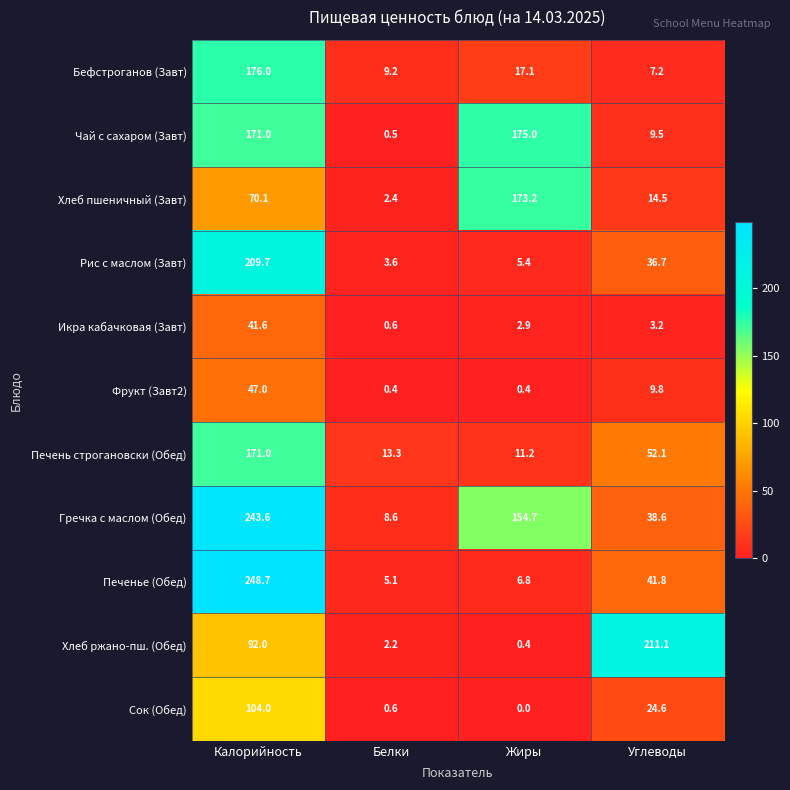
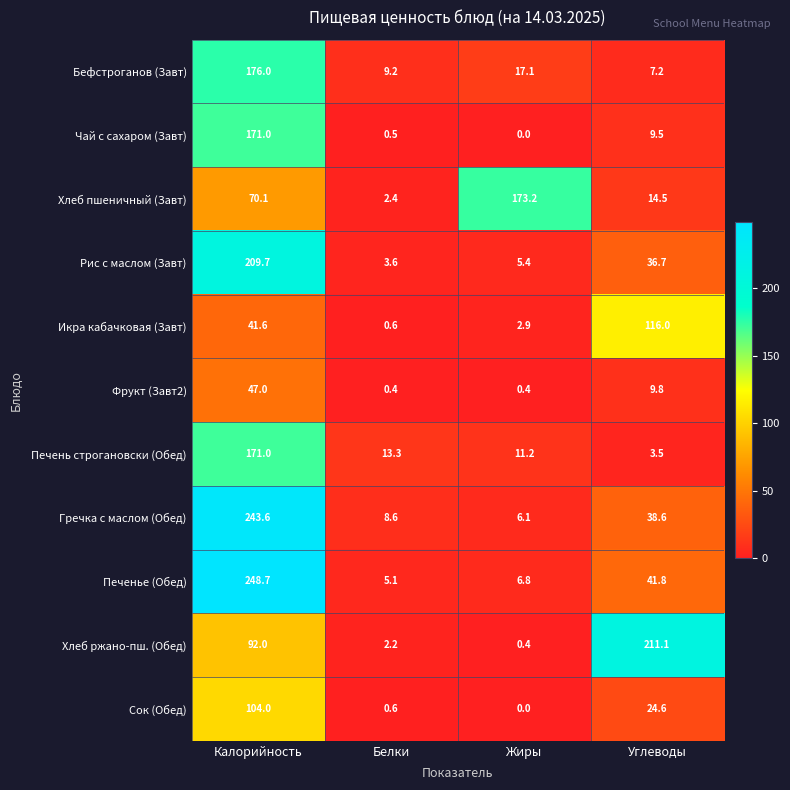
  {
    "Бефстроганов (Завт)": {
      "Калорийность": 176.0,
      "Белки": 9.2,
      "Жиры": 17.1,
      "Углеводы": 7.2
    },
    "Чай с сахаром (Завт)": {
      "Калорийность": 171.0,
      "Белки": 0.5,
-     "Жиры": 175.0,
+     "Жиры": 0.0,
      "Углеводы": 9.5
    },
    "Хлеб пшеничный (Завт)": {
      "Калорийность": 70.1,
      "Белки": 2.4,
      "Жиры": 173.2,
      "Углеводы": 14.5
    },
    "Рис с маслом (Завт)": {
      "Калорийность": 209.7,
      "Белки": 3.6,
      "Жиры": 5.4,
      "Углеводы": 36.7
    },
    "Икра кабачковая (Завт)": {
      "Калорийность": 41.6,
      "Белки": 0.6,
      "Жиры": 2.9,
-     "Углеводы": 3.2
+     "Углеводы": 116.0
    },
    "Фрукт (Завт2)": {
      "Калорийность": 47.0,
      "Белки": 0.4,
      "Жиры": 0.4,
      "Углеводы": 9.8
    },
    "Печень строгановски (Обед)": {
      "Калорийность": 171.0,
      "Белки": 13.3,
      "Жиры": 11.2,
-     "Углеводы": 52.1
+     "Углеводы": 3.5
    },
    "Гречка с маслом (Обед)": {
      "Калорийность": 243.6,
      "Белки": 8.6,
-     "Жиры": 154.7,
+     "Жиры": 6.1,
      "Углеводы": 38.6
    },
    "Печенье (Обед)": {
      "Калорийность": 248.7,
      "Белки": 5.1,
      "Жиры": 6.8,
      "Углеводы": 41.8
    },
    "Хлеб ржано-пш. (Обед)": {
      "Калорийность": 92.0,
      "Белки": 2.2,
      "Жиры": 0.4,
      "Углеводы": 211.1
    },
    "Сок (Обед)": {
      "Калорийность": 104.0,
      "Белки": 0.6,
      "Жиры": 0.0,
      "Углеводы": 24.6
    }
  }
